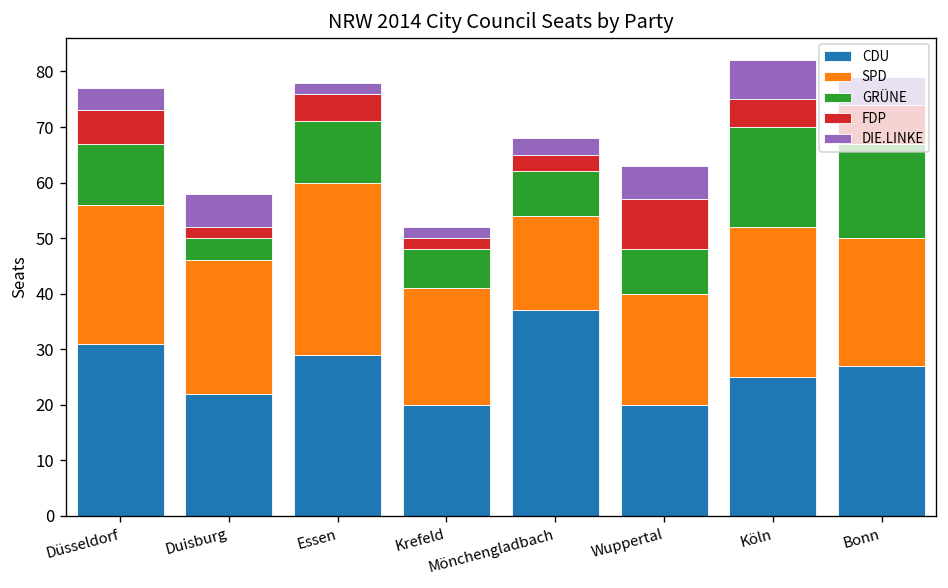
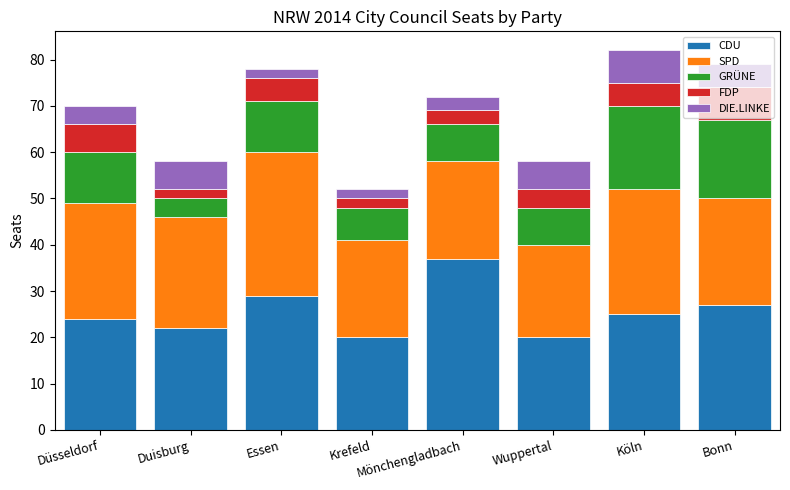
  {
    "CDU": {
-     "Düsseldorf": 31,
+     "Düsseldorf": 24,
      "Duisburg": 22,
      "Essen": 29,
      "Krefeld": 20,
      "Mönchengladbach": 37,
      "Wuppertal": 20,
      "Köln": 25,
      "Bonn": 27
    },
    "SPD": {
      "Düsseldorf": 25,
      "Duisburg": 24,
      "Essen": 31,
      "Krefeld": 21,
-     "Mönchengladbach": 17,
+     "Mönchengladbach": 21,
      "Wuppertal": 20,
      "Köln": 27,
      "Bonn": 23
    },
    "GRÜNE": {
      "Düsseldorf": 11,
      "Duisburg": 4,
      "Essen": 11,
      "Krefeld": 7,
      "Mönchengladbach": 8,
      "Wuppertal": 8,
      "Köln": 18,
      "Bonn": 17
    },
    "FDP": {
      "Düsseldorf": 6,
      "Duisburg": 2,
      "Essen": 5,
      "Krefeld": 2,
      "Mönchengladbach": 3,
-     "Wuppertal": 9,
+     "Wuppertal": 4,
      "Köln": 5
    },
    "DIE.LINKE": {
      "Düsseldorf": 4,
      "Duisburg": 6,
      "Essen": 2,
      "Krefeld": 2,
      "Mönchengladbach": 3,
      "Wuppertal": 6,
      "Köln": 7
    }
  }
